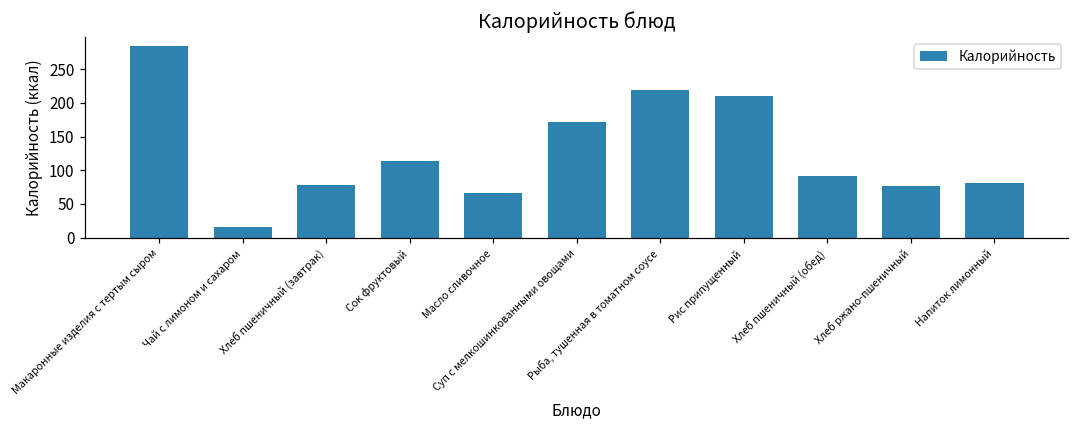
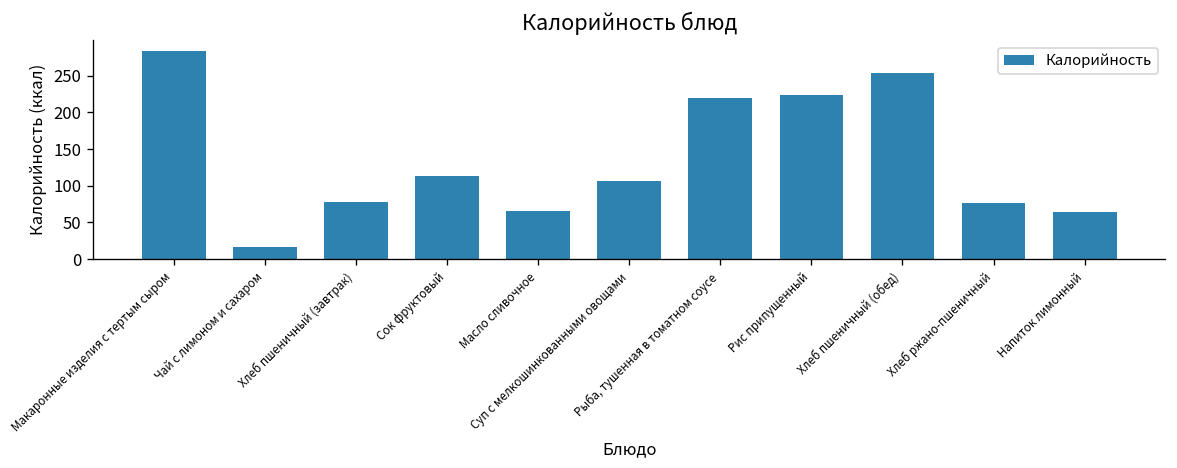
  {
    "Макаронные изделия с тертым сыром": 280,
    "Чай с лимоном и сахаром": 20,
    "Хлеб пшеничный (завтрак)": 80,
    "Сок фруктовый": 110,
    "Масло сливочное": 70,
-   "Суп с мелкошинкованными овощами": 170,
+   "Суп с мелкошинкованными овощами": 110,
    "Рыба, тушенная в томатном соусе": 220,
-   "Рис припущенный": 210,
-   "Хлеб пшеничный (обед)": 90,
+   "Рис припущенный": 220,
+   "Хлеб пшеничный (обед)": 250,
    "Хлеб ржано-пшеничный": 80,
-   "Напиток лимонный": 80
+   "Напиток лимонный": 60
  }
